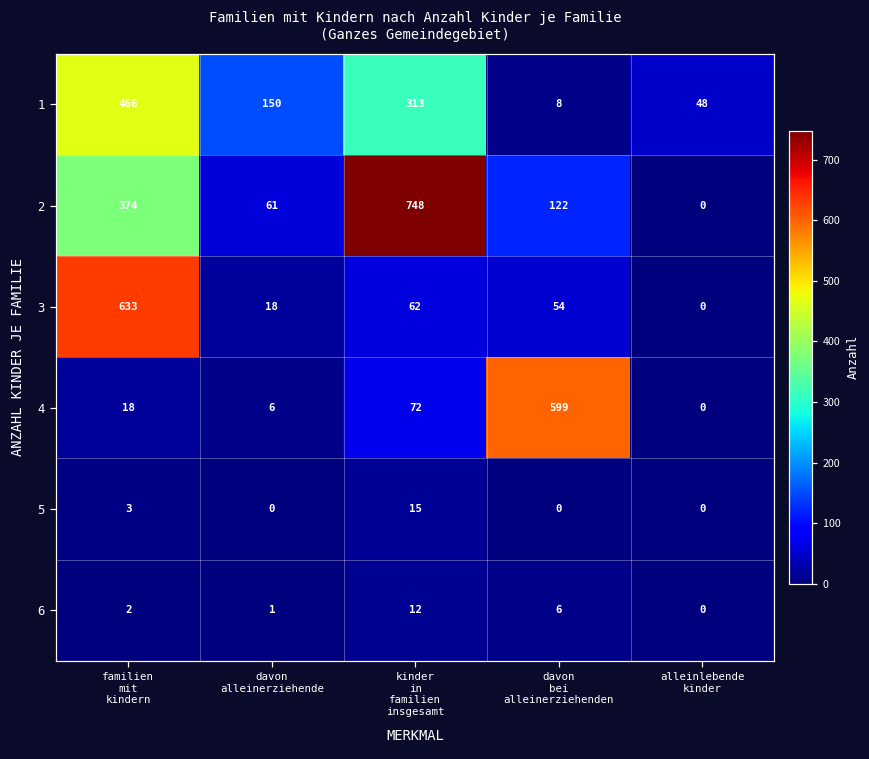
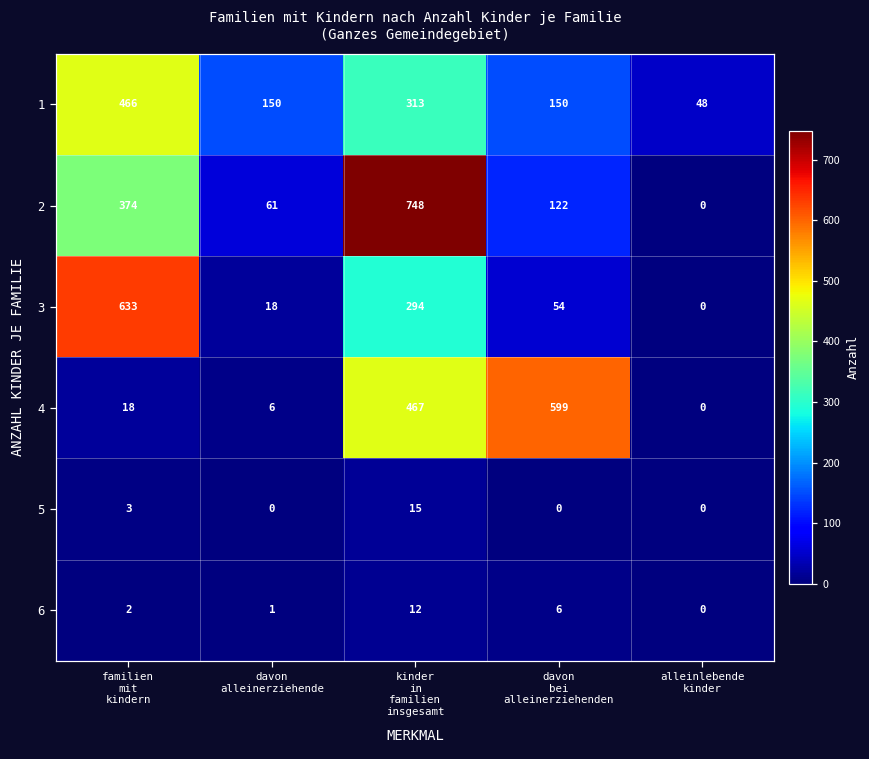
  {
    "1": {
      "familien mit kindern": 466,
      "davon alleinerziehende": 150,
      "kinder in familien insgesamt": 313,
-     "davon bei alleinerziehenden": 8,
+     "davon bei alleinerziehenden": 150,
      "alleinlebende kinder": 48
    },
    "2": {
      "familien mit kindern": 374,
      "davon alleinerziehende": 61,
      "kinder in familien insgesamt": 748,
      "davon bei alleinerziehenden": 122,
      "alleinlebende kinder": 0
    },
    "3": {
      "familien mit kindern": 633,
      "davon alleinerziehende": 18,
-     "kinder in familien insgesamt": 62,
+     "kinder in familien insgesamt": 294,
      "davon bei alleinerziehenden": 54,
      "alleinlebende kinder": 0
    },
    "4": {
      "familien mit kindern": 18,
      "davon alleinerziehende": 6,
-     "kinder in familien insgesamt": 72,
+     "kinder in familien insgesamt": 467,
      "davon bei alleinerziehenden": 599,
      "alleinlebende kinder": 0
    },
    "5": {
      "familien mit kindern": 3,
      "davon alleinerziehende": 0,
      "kinder in familien insgesamt": 15,
      "davon bei alleinerziehenden": 0,
      "alleinlebende kinder": 0
    },
    "6": {
      "familien mit kindern": 2,
      "davon alleinerziehende": 1,
      "kinder in familien insgesamt": 12,
      "davon bei alleinerziehenden": 6,
      "alleinlebende kinder": 0
    }
  }
